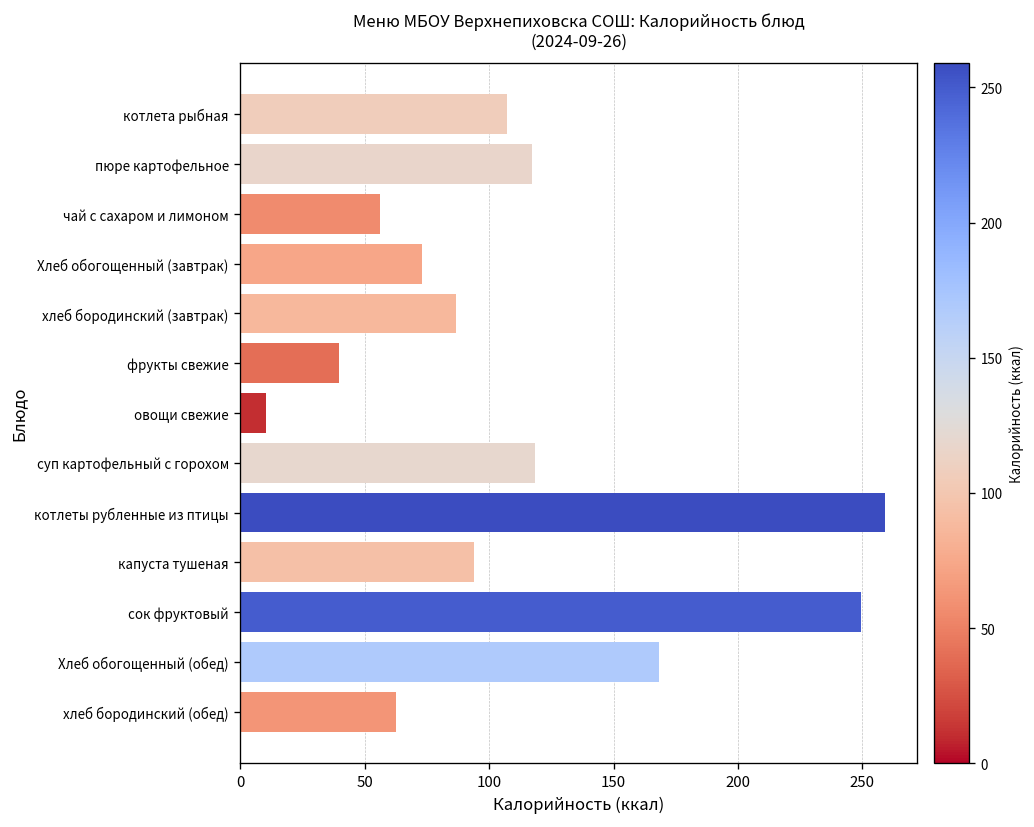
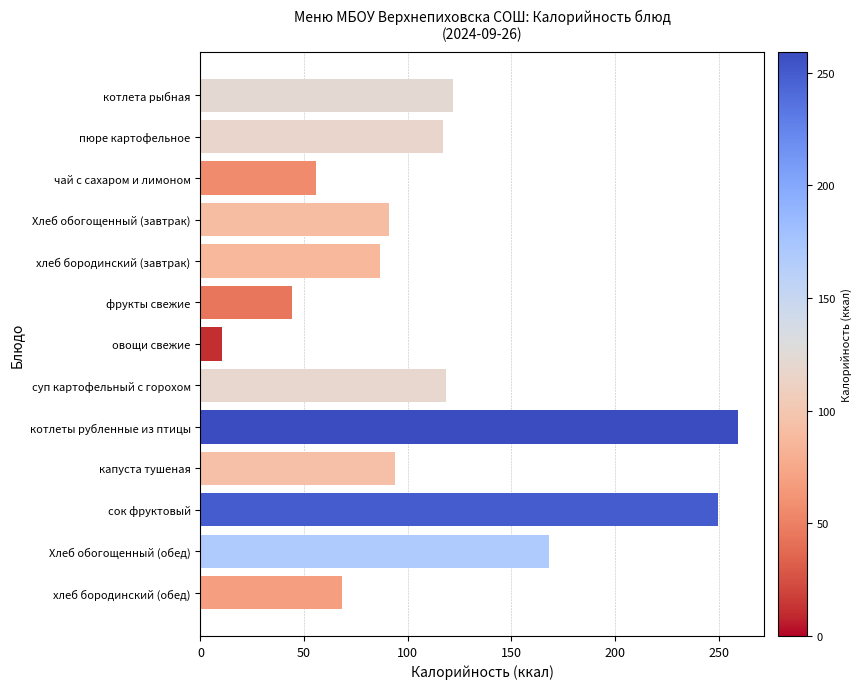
  {
-   "котлета рыбная": 107,
+   "котлета рыбная": 122,
    "пюре картофельное": 117,
    "чай с сахаром и лимоном": 56,
-   "Хлеб обогощенный (завтрак)": 73,
+   "Хлеб обогощенный (завтрак)": 91,
    "хлеб бородинский (завтрак)": 87,
-   "фрукты свежие": 40,
+   "фрукты свежие": 44,
    "овощи свежие": 10,
    "суп картофельный с горохом": 119,
    "котлеты рубленные из птицы": 259,
    "капуста тушеная": 94,
    "сок фруктовый": 250,
    "Хлеб обогощенный (обед)": 168,
-   "хлеб бородинский (обед)": 62
+   "хлеб бородинский (обед)": 69
  }
